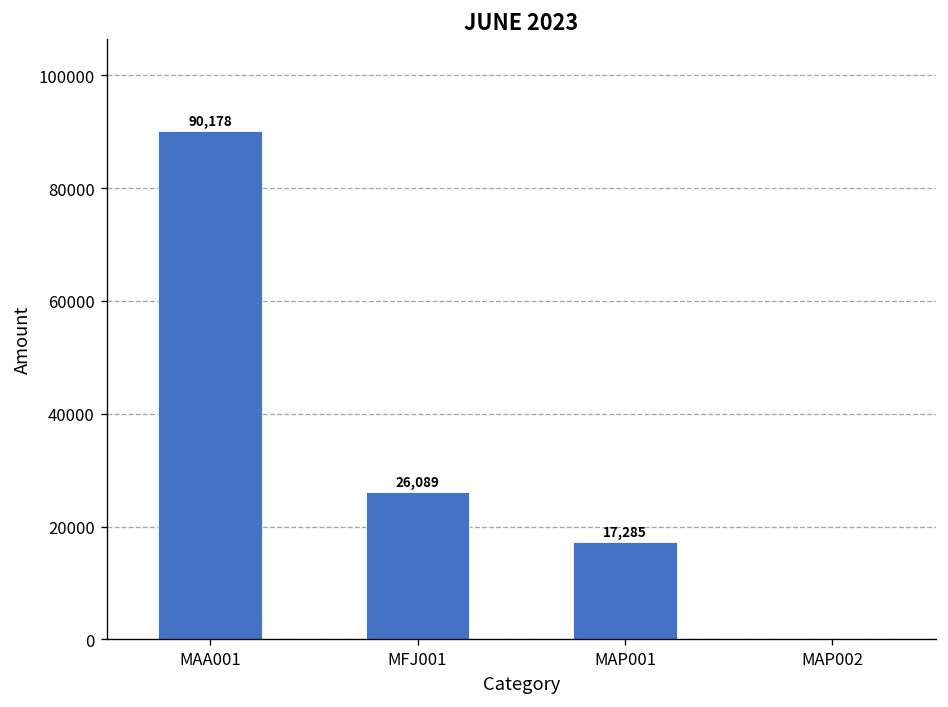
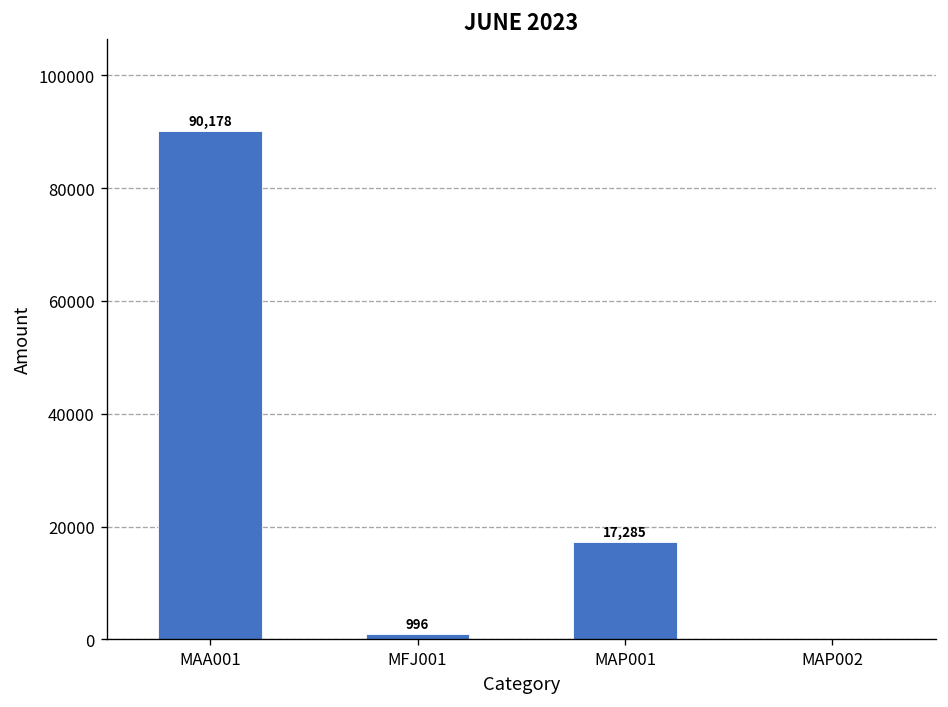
  {
    "MAA001": "90,178",
-   "MFJ001": "26,089",
+   "MFJ001": "996",
    "MAP001": "17,285"
  }
